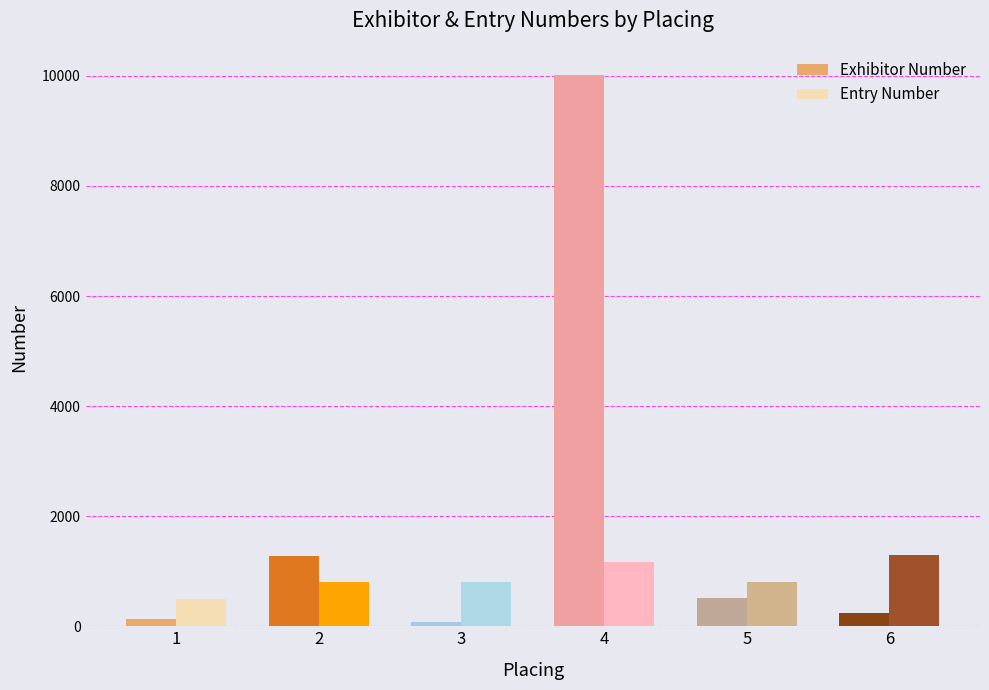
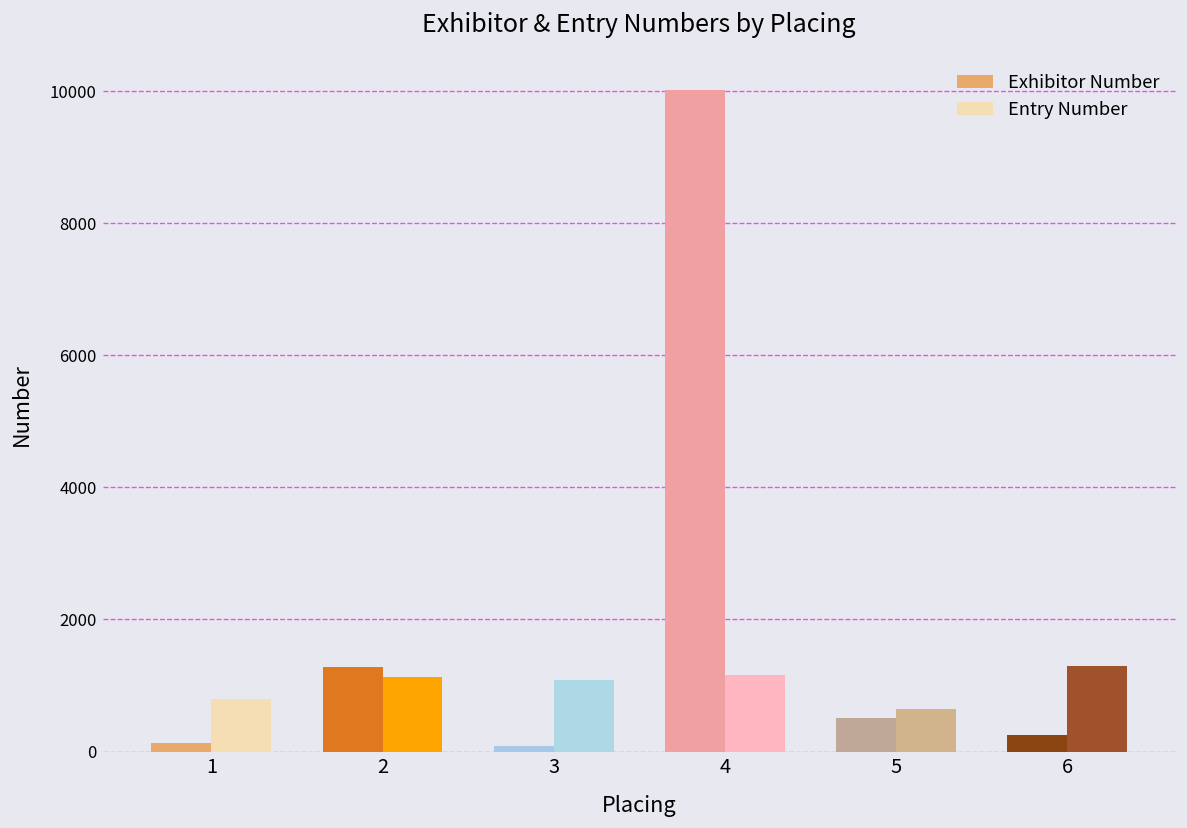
  {
    "Exhibitor Number": {
      "1": 100,
      "2": 1300,
      "3": 100,
      "4": 10000,
      "5": 500,
      "6": 200
    },
    "Entry Number": {
-     "1": 500,
-     "2": 800,
-     "3": 800,
+     "1": 800,
+     "2": 1100,
+     "3": 1100,
      "4": 1200,
-     "5": 800,
+     "5": 600,
      "6": 1300
    }
  }
